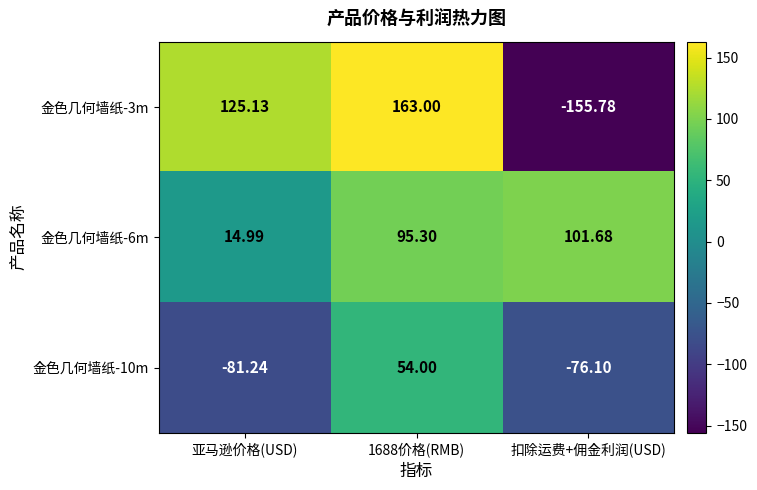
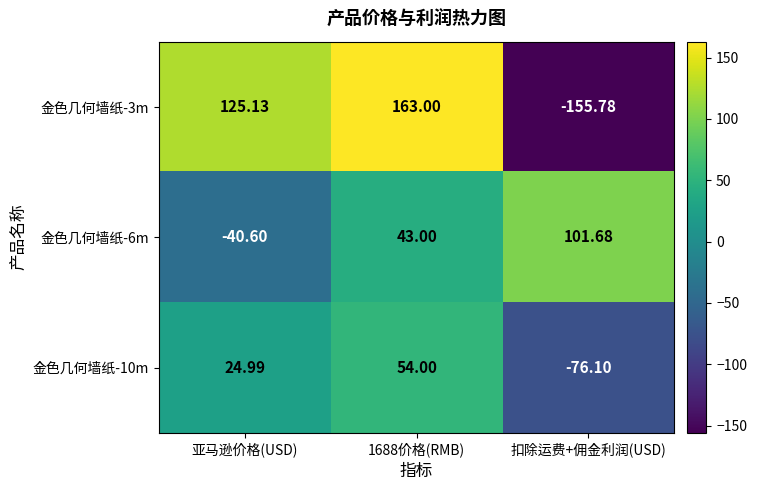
  {
    "金色几何墙纸-3m": {
      "亚马逊价格(USD)": 125.13,
      "1688价格(RMB)": 163.00,
      "扣除运费+佣金利润(USD)": -155.78
    },
    "金色几何墙纸-6m": {
-     "亚马逊价格(USD)": 14.99,
-     "1688价格(RMB)": 95.30,
+     "亚马逊价格(USD)": -40.60,
+     "1688价格(RMB)": 43.00,
      "扣除运费+佣金利润(USD)": 101.68
    },
    "金色几何墙纸-10m": {
-     "亚马逊价格(USD)": -81.24,
+     "亚马逊价格(USD)": 24.99,
      "1688价格(RMB)": 54.00,
      "扣除运费+佣金利润(USD)": -76.10
    }
  }
